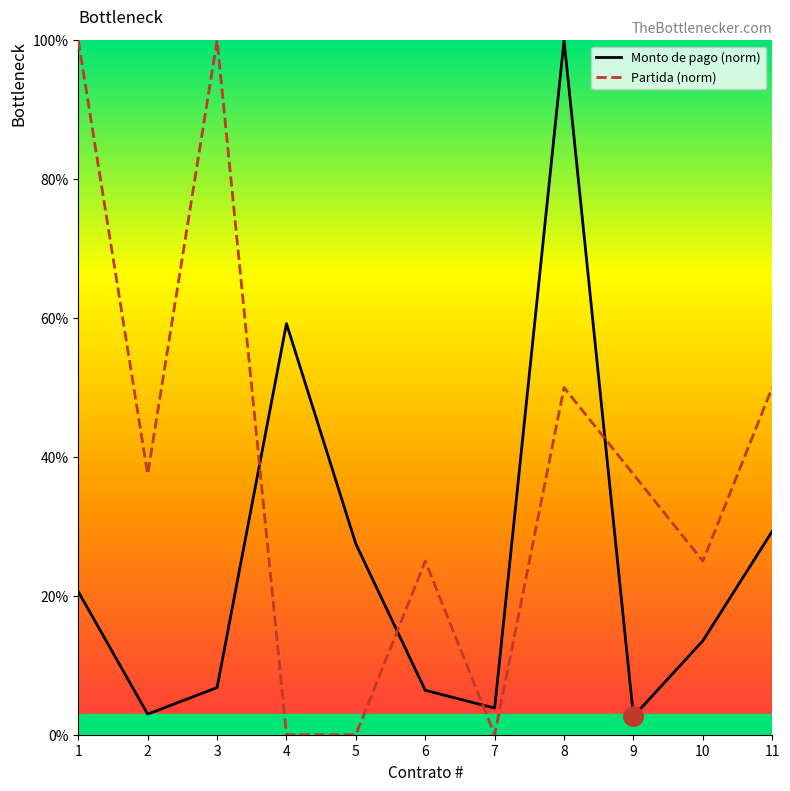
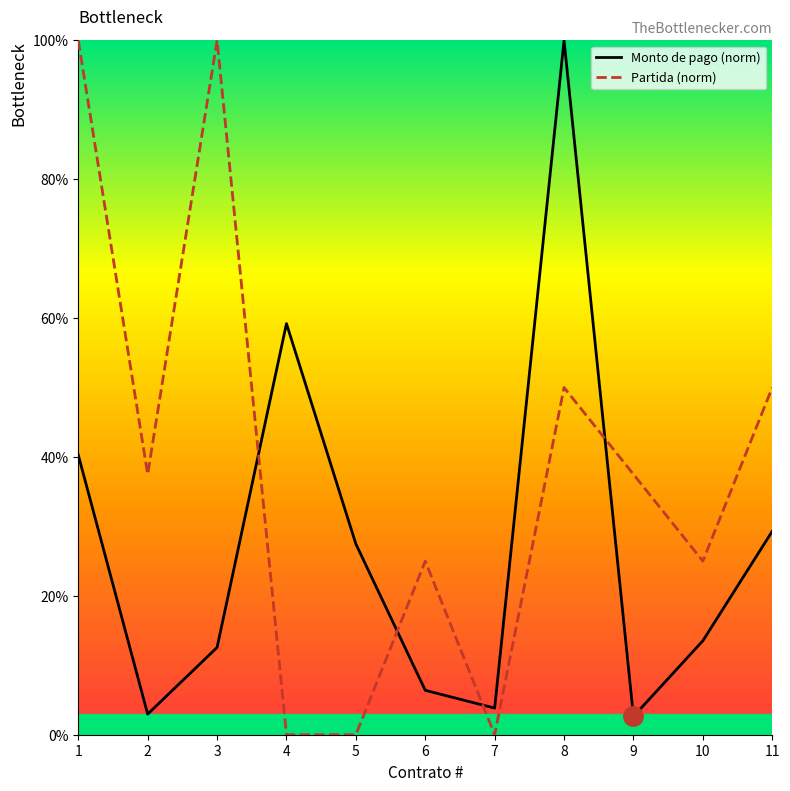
  {
    "Monto de pago (norm)": {
-     "1": "21%",
-     "3": "7%",
+     "1": "40%",
+     "3": "13%",
      "4": "59%",
      "5": "27%",
      "6": "6%",
      "7": "4%",
      "8": "100%",
      "10": "14%",
      "11": "29%"
    }
  }
